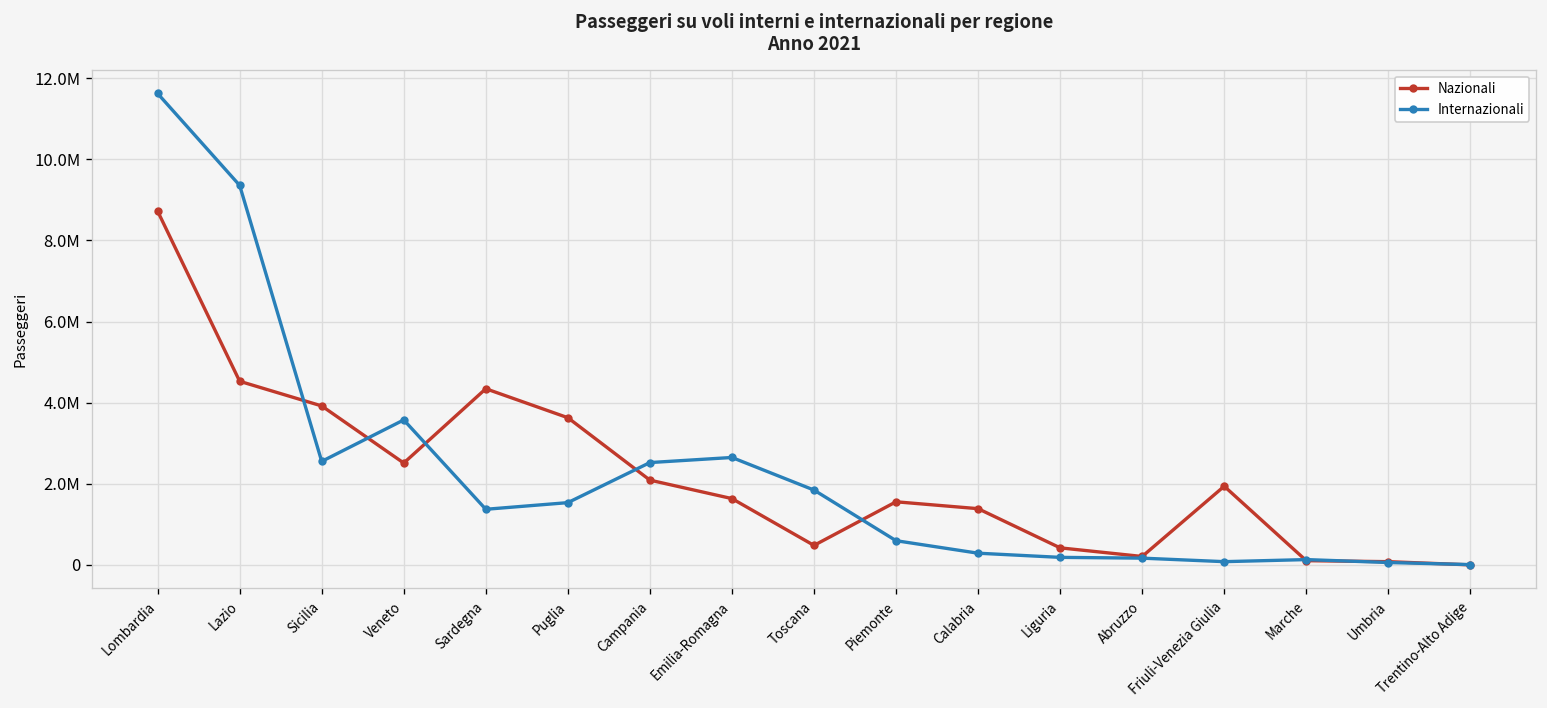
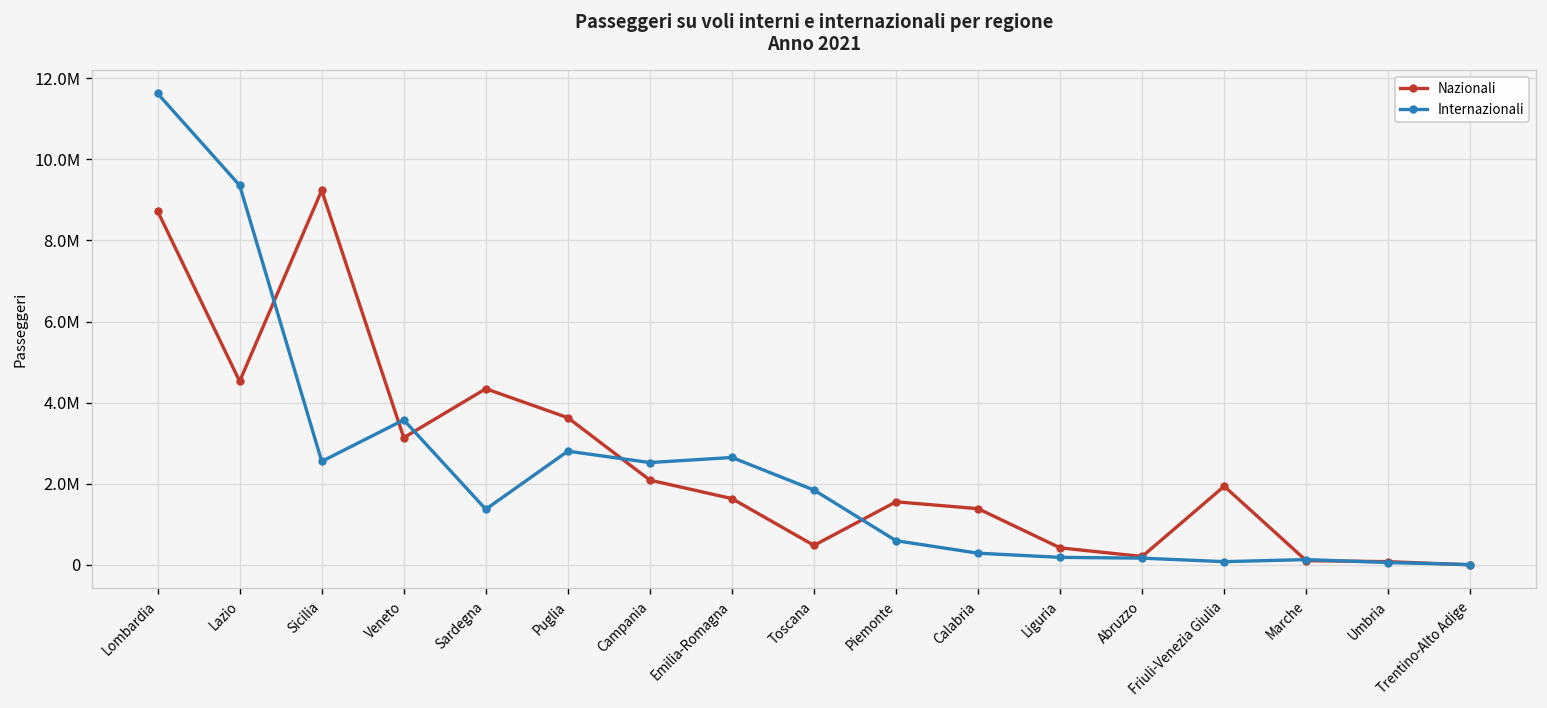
  {
    "Nazionali": {
      "Lombardia": 8700000,
      "Lazio": 4500000,
-     "Sicilia": 3900000,
-     "Veneto": 2500000,
+     "Sicilia": 9200000,
+     "Veneto": 3100000,
      "Sardegna": 4300000,
      "Puglia": 3600000,
      "Campania": 2100000,
      "Emilia-Romagna": 1600000,
      "Toscana": 500000,
      "Piemonte": 1600000,
      "Calabria": 1400000,
      "Liguria": 400000,
      "Friuli-Venezia Giulia": 1900000
    },
    "Internazionali": {
      "Lombardia": 11600000,
      "Lazio": 9400000,
      "Sicilia": 2600000,
      "Veneto": 3600000,
      "Sardegna": 1400000,
-     "Puglia": 1500000,
+     "Puglia": 2800000,
      "Campania": 2500000,
      "Emilia-Romagna": 2600000,
      "Toscana": 1800000,
      "Piemonte": 600000,
      "Calabria": 300000,
      "Liguria": 200000,
      "Friuli-Venezia Giulia": 100000
    }
  }
